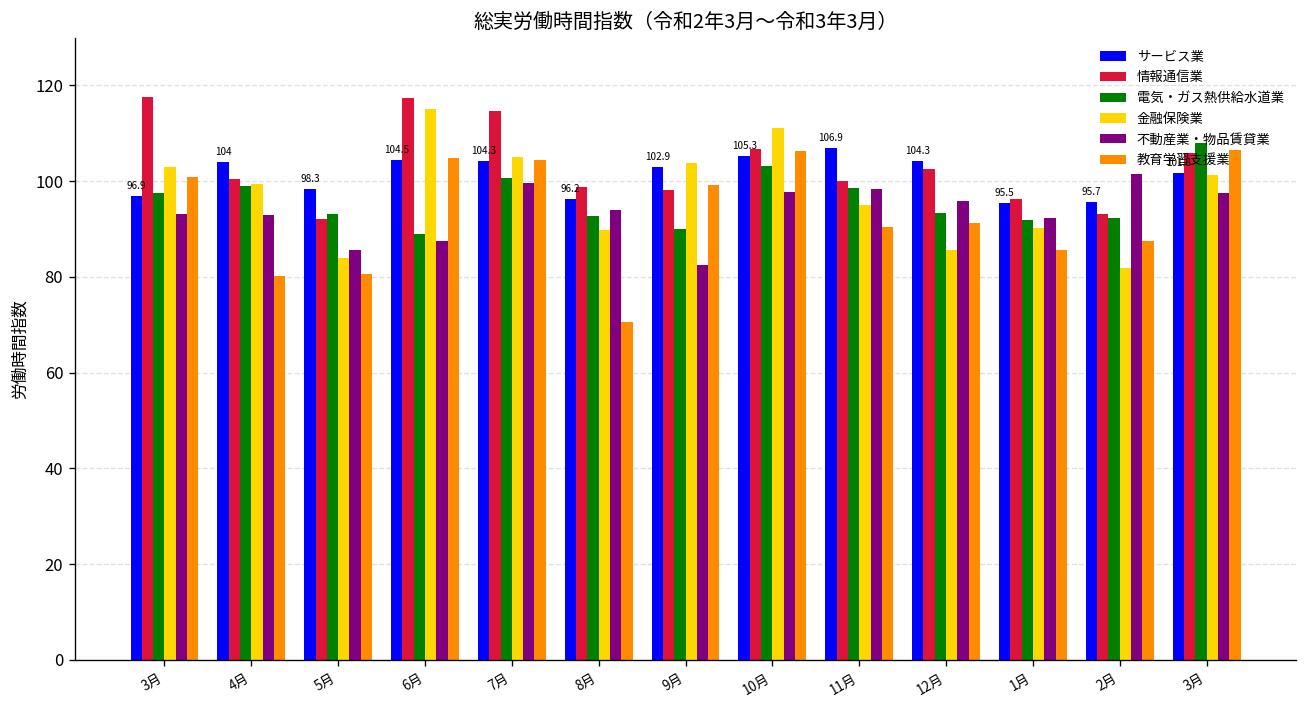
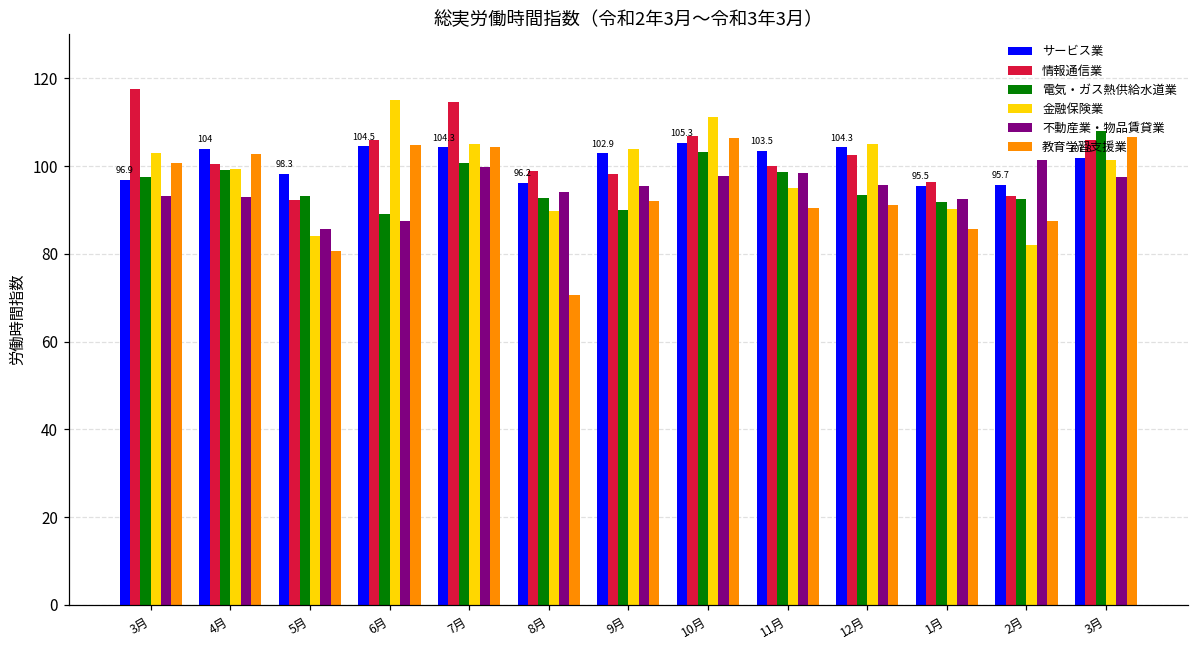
  {
    "サービス業": {
      "4月": 104,
      "5月": 98.3,
      "6月": 104.5,
      "7月": 104.3,
      "8月": 96.2,
      "9月": 102.9,
      "10月": 105.3,
-     "11月": 106.9,
+     "11月": 103.5,
      "12月": 104.3,
      "1月": 95.5,
      "2月": 95.7
    },
    "情報通信業": {
      "4月": 101,
      "5月": 92,
-     "6月": 117,
+     "6月": 106,
      "7月": 115,
      "9月": 98,
      "11月": 100,
      "12月": 103,
      "2月": 93
    },
    "電気・ガス熱供給水道業": {
      "4月": 99,
      "5月": 93,
      "6月": 89,
      "7月": 101,
      "8月": 93,
      "9月": 90,
      "10月": 103,
      "11月": 99,
      "12月": 93,
      "1月": 92,
      "2月": 92
    },
    "金融保険業": {
      "4月": 99,
      "5月": 84,
      "6月": 115,
      "7月": 105,
      "8月": 90,
      "9月": 104,
      "10月": 111,
      "11月": 95,
-     "12月": 86,
+     "12月": 105,
      "1月": 90,
      "2月": 82
    },
    "不動産業・物品賃貸業": {
      "4月": 93,
      "5月": 86,
      "6月": 87,
      "7月": 100,
      "8月": 94,
-     "9月": 82,
+     "9月": 96,
      "10月": 98,
      "11月": 98,
      "12月": 96,
      "1月": 92,
      "2月": 101
    },
    "教育学習支援業": {
-     "4月": 80,
+     "4月": 103,
      "5月": 81,
      "6月": 105,
      "7月": 104,
      "8月": 71,
-     "9月": 99,
+     "9月": 92,
      "10月": 106,
      "11月": 91,
      "12月": 91,
      "1月": 86,
      "2月": 88
    }
  }
